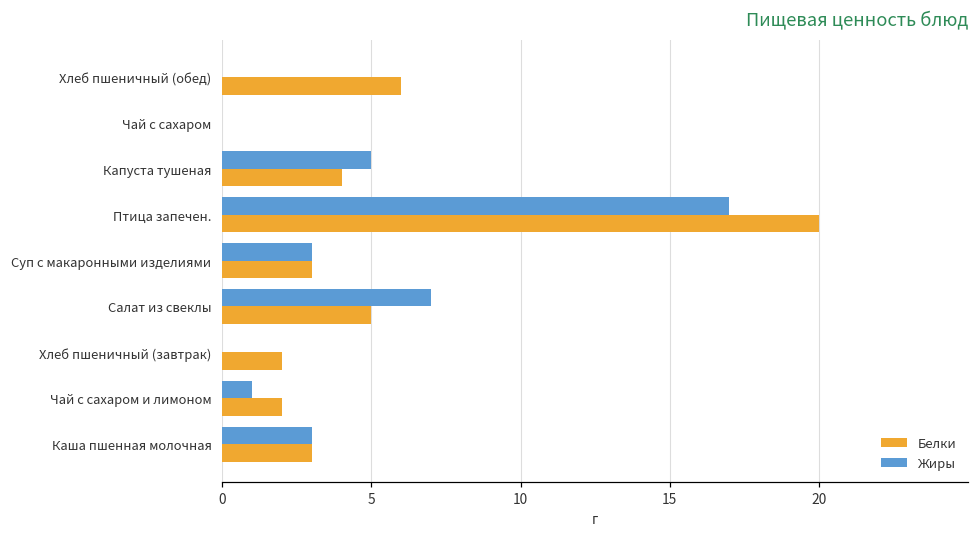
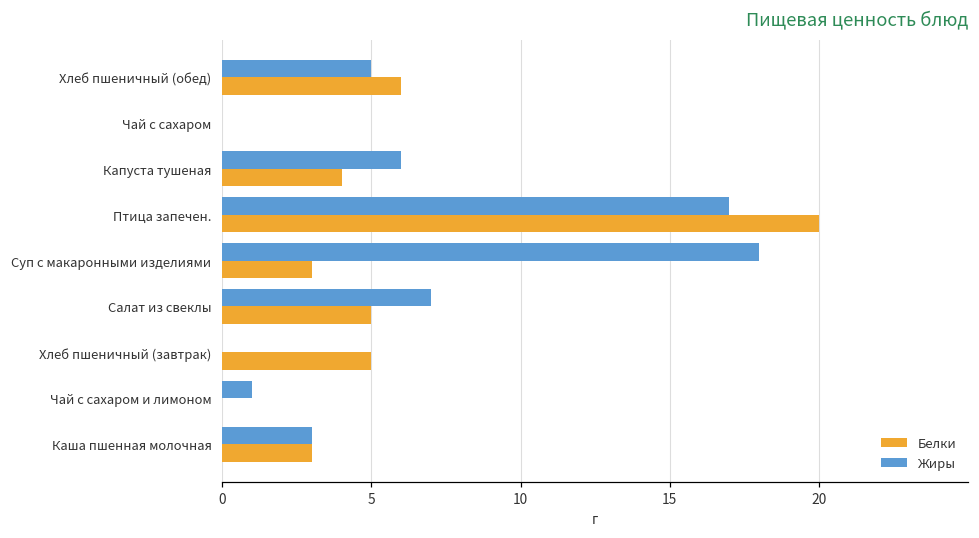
  {
    "Белки": {
      "Хлеб пшеничный (обед)": 6,
      "Чай с сахаром": 0,
      "Капуста тушеная": 4,
      "Птица запечен.": 20,
      "Суп с макаронными изделиями": 3,
      "Салат из свеклы": 5,
-     "Хлеб пшеничный (завтрак)": 2,
-     "Чай с сахаром и лимоном": 2,
+     "Хлеб пшеничный (завтрак)": 5,
+     "Чай с сахаром и лимоном": 0,
      "Каша пшенная молочная": 3
    },
    "Жиры": {
-     "Хлеб пшеничный (обед)": 0,
+     "Хлеб пшеничный (обед)": 5,
      "Чай с сахаром": 0,
-     "Капуста тушеная": 5,
+     "Капуста тушеная": 6,
      "Птица запечен.": 17,
-     "Суп с макаронными изделиями": 3,
+     "Суп с макаронными изделиями": 18,
      "Салат из свеклы": 7,
      "Хлеб пшеничный (завтрак)": 0,
      "Чай с сахаром и лимоном": 1,
      "Каша пшенная молочная": 3
    }
  }
